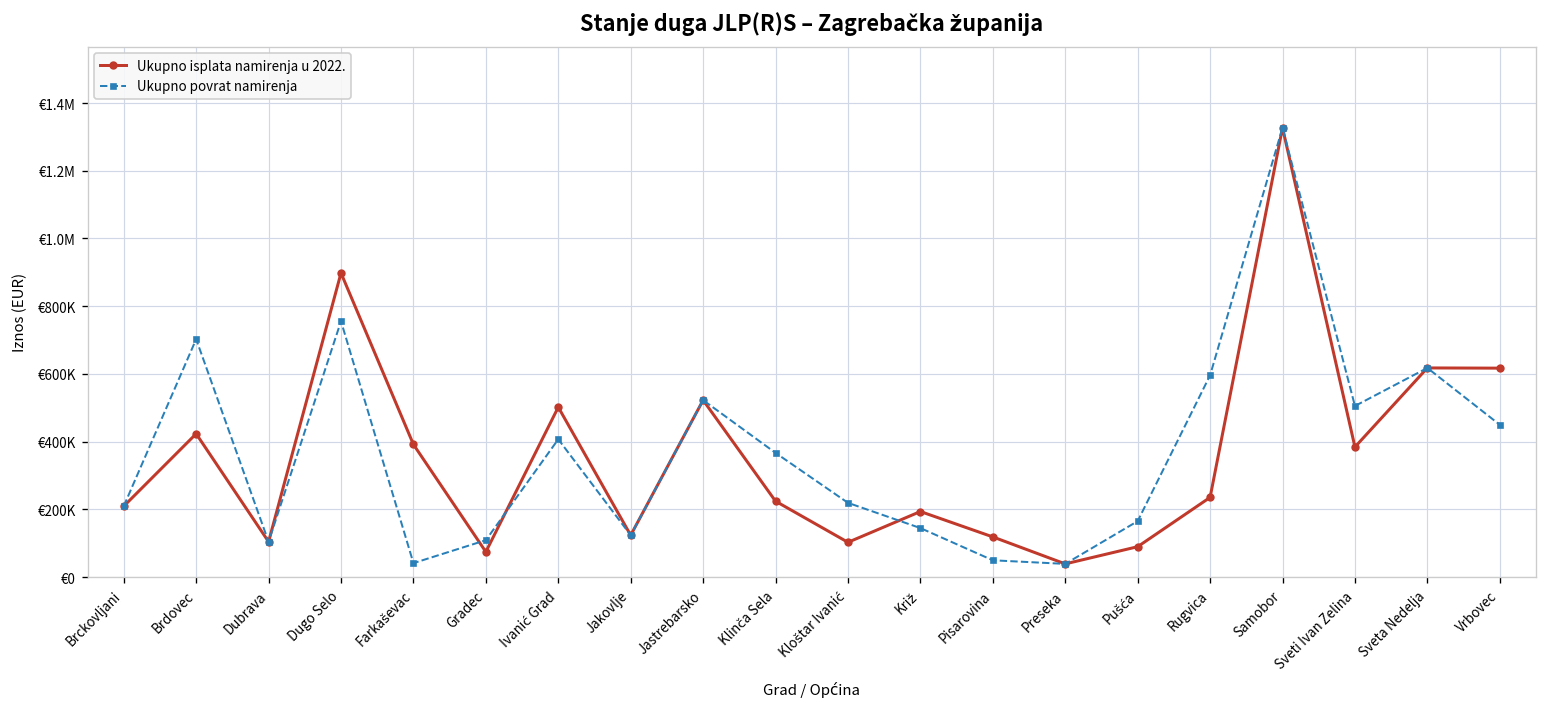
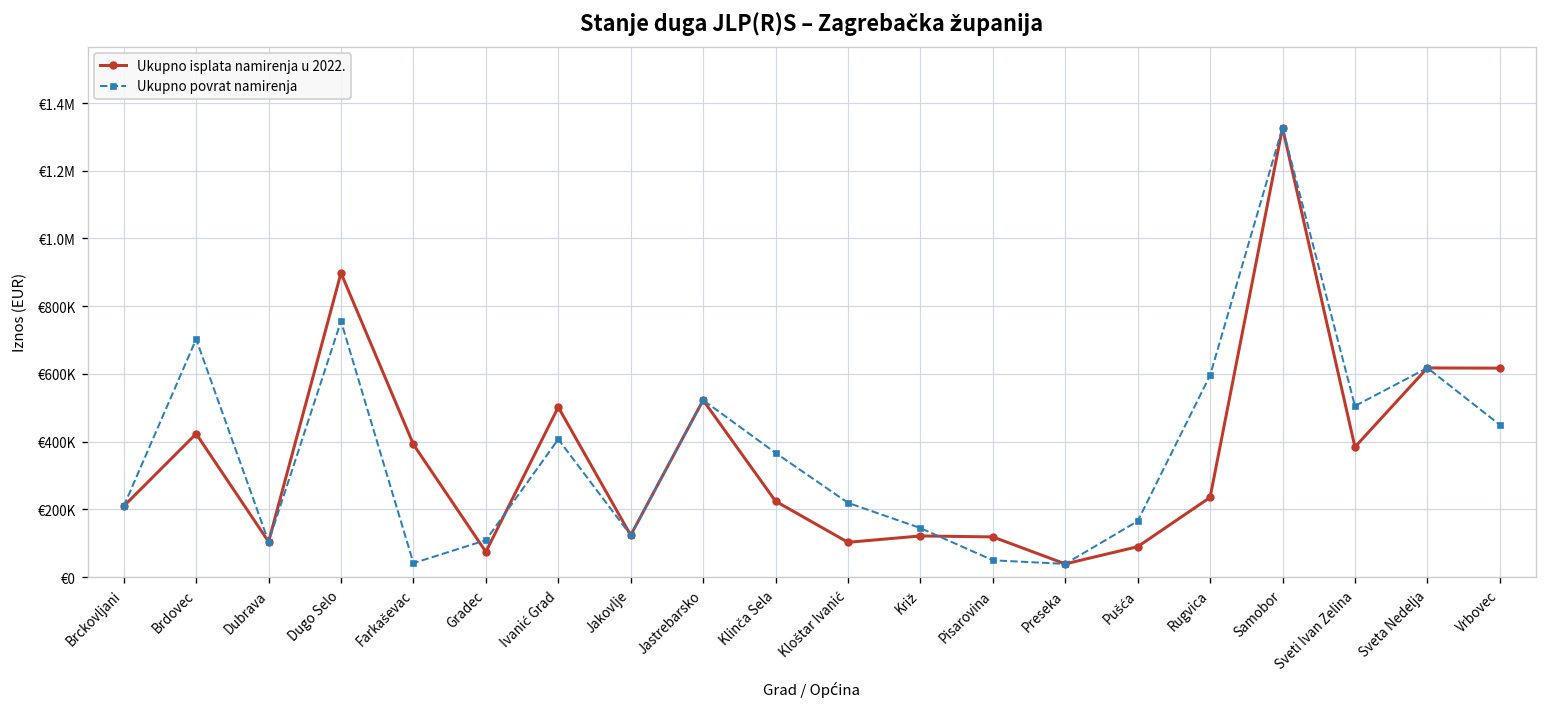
  {
    "Ukupno isplata namirenja u 2022.": {
      "Brdovec": "€420000",
      "Dugo Selo": "€900000",
      "Farkaševac": "€390000",
      "Gradec": "€70000",
      "Ivanić Grad": "€500000",
      "Klinča Sela": "€220000",
      "Kloštar Ivanić": "€100000",
-     "Križ": "€190000",
+     "Križ": "€120000",
      "Pisarovina": "€120000",
      "Pušća": "€90000",
      "Rugvica": "€240000",
      "Sveti Ivan Zelina": "€380000",
      "Vrbovec": "€620000"
    },
    "Ukupno povrat namirenja": {
      "Brdovec": "€700000",
      "Dugo Selo": "€760000",
      "Farkaševac": "€40000",
      "Gradec": "€110000",
      "Ivanić Grad": "€410000",
      "Klinča Sela": "€370000",
      "Kloštar Ivanić": "€220000",
      "Križ": "€140000",
      "Pisarovina": "€50000",
      "Pušća": "€160000",
      "Rugvica": "€600000",
      "Sveti Ivan Zelina": "€510000",
      "Vrbovec": "€450000"
    }
  }
